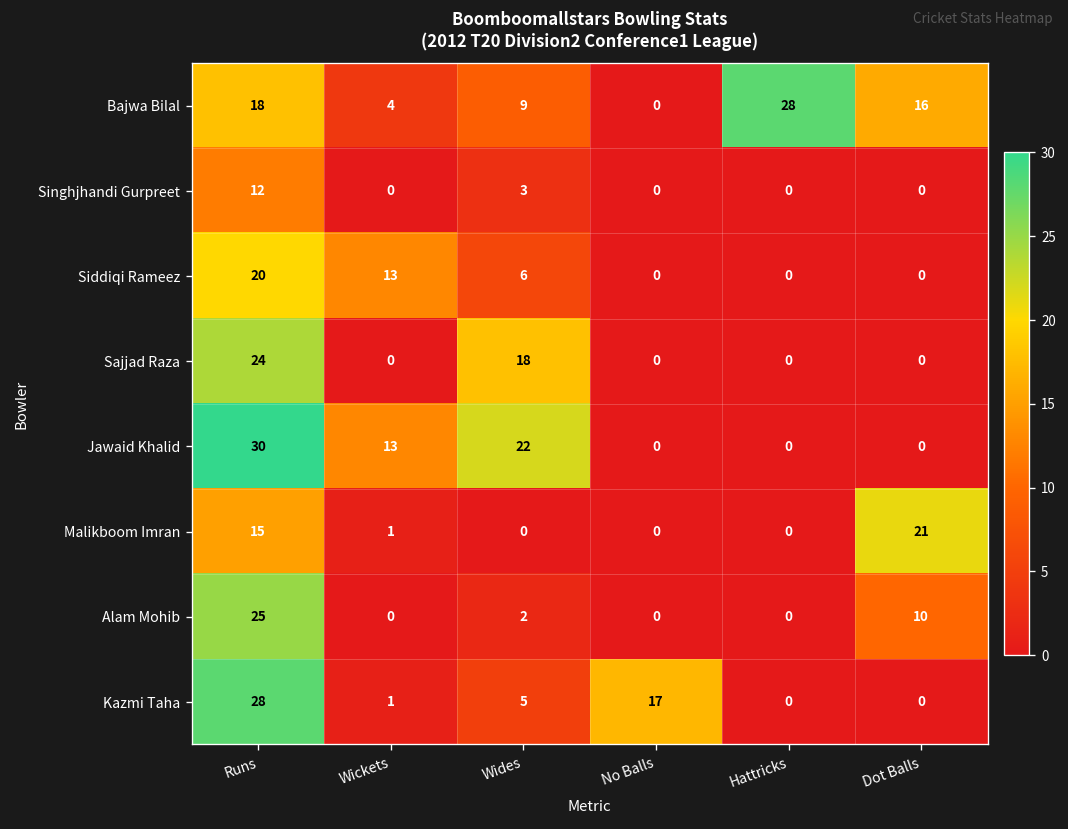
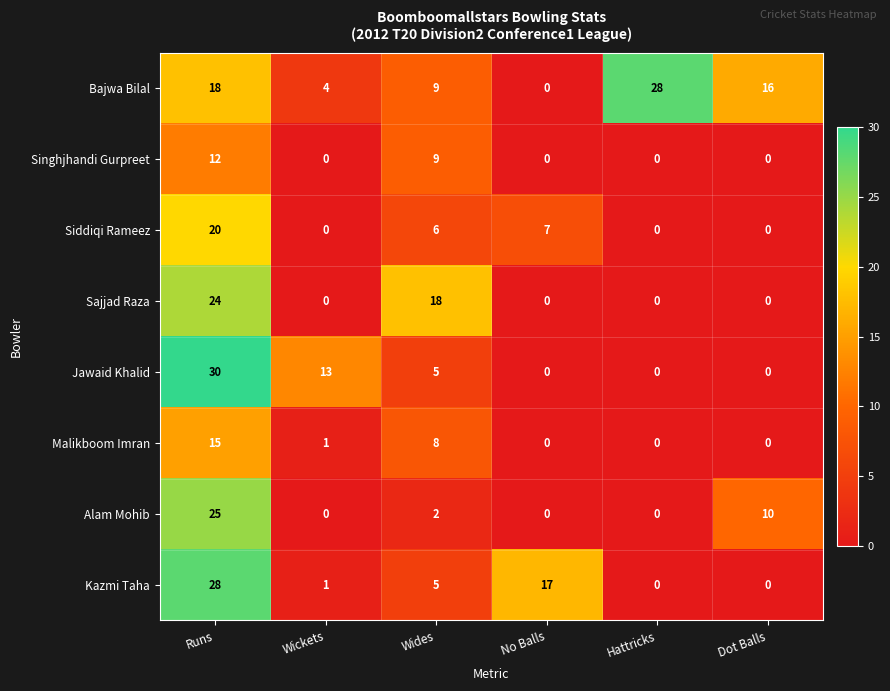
  {
    "Bajwa Bilal": {
      "Runs": 18,
      "Wickets": 4,
      "Wides": 9,
      "No Balls": 0,
      "Hattricks": 28,
      "Dot Balls": 16
    },
    "Singhjhandi Gurpreet": {
      "Runs": 12,
      "Wickets": 0,
-     "Wides": 3,
+     "Wides": 9,
      "No Balls": 0,
      "Hattricks": 0,
      "Dot Balls": 0
    },
    "Siddiqi Rameez": {
      "Runs": 20,
-     "Wickets": 13,
+     "Wickets": 0,
      "Wides": 6,
-     "No Balls": 0,
+     "No Balls": 7,
      "Hattricks": 0,
      "Dot Balls": 0
    },
    "Sajjad Raza": {
      "Runs": 24,
      "Wickets": 0,
      "Wides": 18,
      "No Balls": 0,
      "Hattricks": 0,
      "Dot Balls": 0
    },
    "Jawaid Khalid": {
      "Runs": 30,
      "Wickets": 13,
-     "Wides": 22,
+     "Wides": 5,
      "No Balls": 0,
      "Hattricks": 0,
      "Dot Balls": 0
    },
    "Malikboom Imran": {
      "Runs": 15,
      "Wickets": 1,
-     "Wides": 0,
+     "Wides": 8,
      "No Balls": 0,
      "Hattricks": 0,
-     "Dot Balls": 21
+     "Dot Balls": 0
    },
    "Alam Mohib": {
      "Runs": 25,
      "Wickets": 0,
      "Wides": 2,
      "No Balls": 0,
      "Hattricks": 0,
      "Dot Balls": 10
    },
    "Kazmi Taha": {
      "Runs": 28,
      "Wickets": 1,
      "Wides": 5,
      "No Balls": 17,
      "Hattricks": 0,
      "Dot Balls": 0
    }
  }
